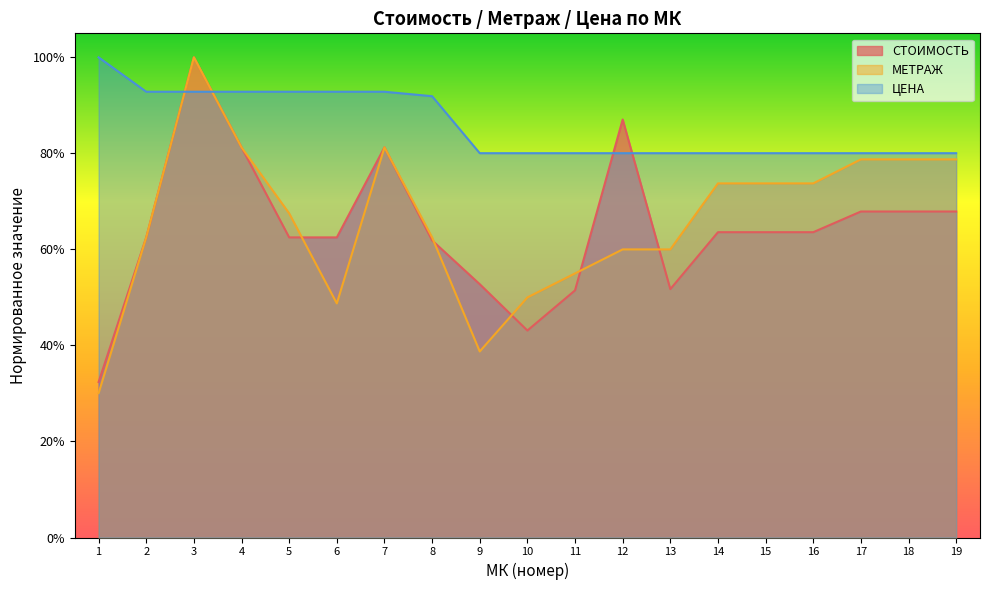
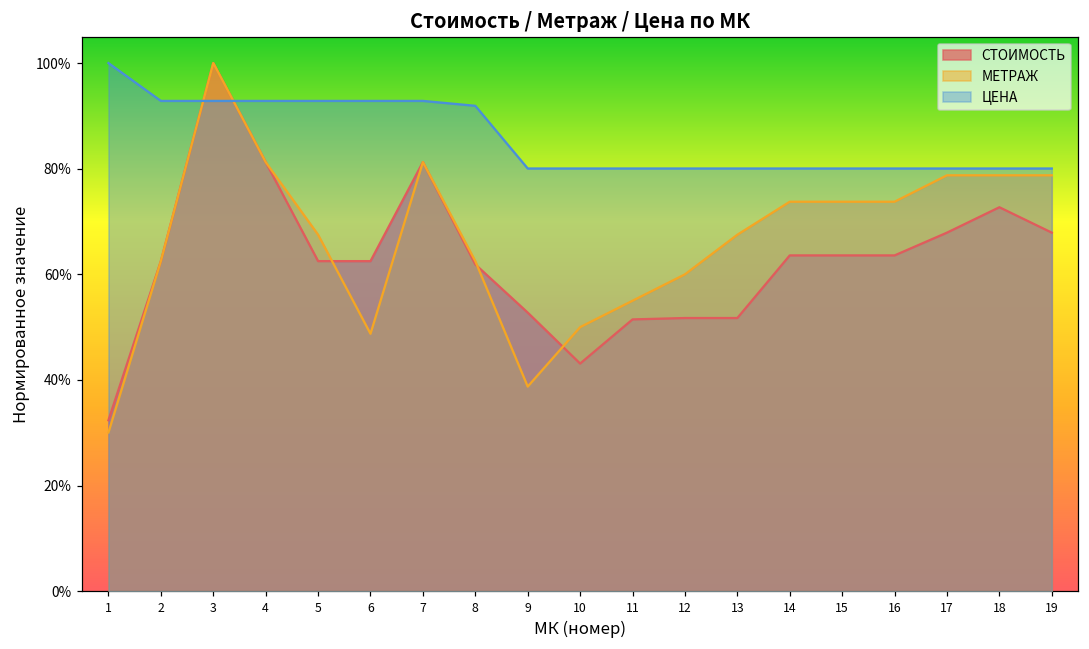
  {
    "СТОИМОСТЬ": {
      "1": "32%",
      "5": "63%",
      "6": "63%",
      "8": "62%",
      "9": "53%",
      "10": "43%",
      "11": "51%",
-     "12": "87%",
+     "12": "52%",
      "13": "52%",
      "14": "64%",
      "15": "64%",
      "16": "64%",
      "17": "68%",
-     "18": "68%",
+     "18": "73%",
      "19": "68%"
    },
    "МЕТРАЖ": {
      "1": "30%",
      "5": "68%",
      "6": "49%",
      "8": "63%",
      "9": "39%",
      "10": "50%",
      "11": "55%",
      "12": "60%",
-     "13": "60%",
+     "13": "68%",
      "14": "74%",
      "15": "74%",
      "16": "74%",
      "17": "79%",
      "18": "79%",
      "19": "79%"
    },
    "ЦЕНА": {
      "1": "100%",
      "2": "93%",
      "3": "93%",
      "4": "93%",
      "5": "93%",
      "6": "93%",
      "7": "93%",
      "8": "92%",
      "9": "80%",
      "10": "80%",
      "11": "80%",
      "12": "80%",
      "13": "80%",
      "14": "80%",
      "15": "80%",
      "16": "80%",
      "17": "80%",
      "18": "80%",
      "19": "80%"
    }
  }
